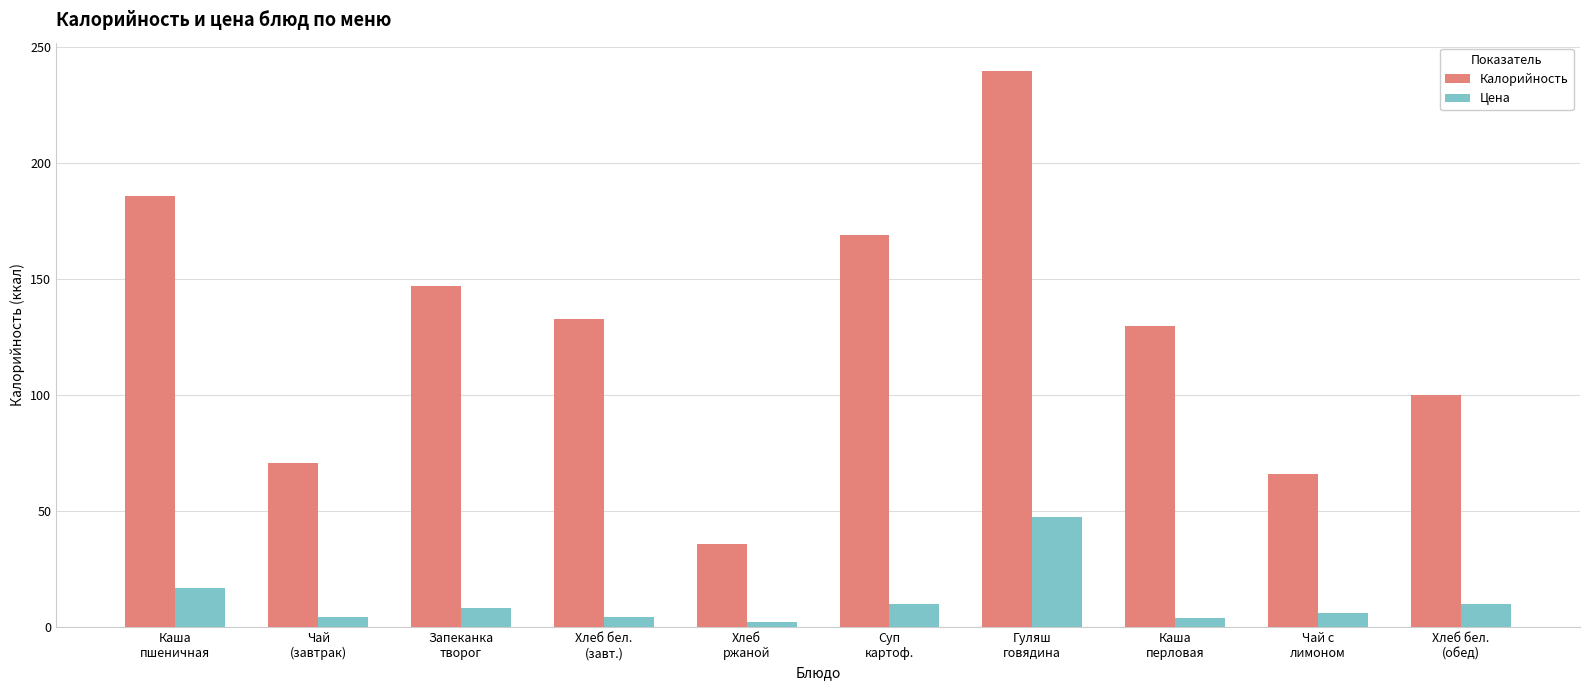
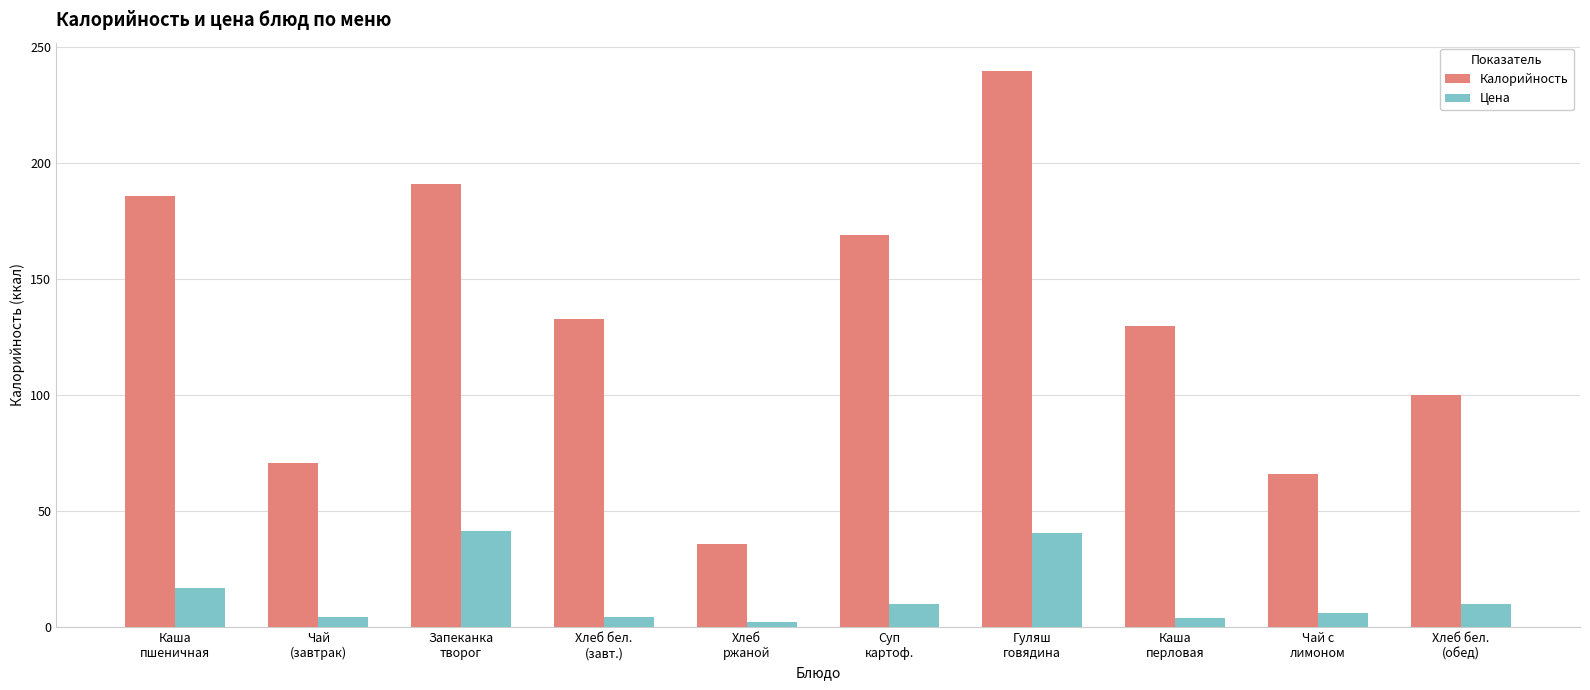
  {
    "Калорийность": {
      "Каша пшеничная": 186,
      "Чай (завтрак)": 71,
-     "Запеканка творог": 147,
+     "Запеканка творог": 191,
      "Хлеб бел. (завт.)": 133,
      "Хлеб ржаной": 36,
      "Суп картоф.": 169,
      "Гуляш говядина": 240,
      "Каша перловая": 130,
      "Чай с лимоном": 66,
      "Хлеб бел. (обед)": 100
    },
    "Цена": {
      "Каша пшеничная": 17,
      "Чай (завтрак)": 4,
-     "Запеканка творог": 8,
+     "Запеканка творог": 42,
      "Хлеб бел. (завт.)": 4,
      "Хлеб ржаной": 2,
      "Суп картоф.": 10,
-     "Гуляш говядина": 48,
+     "Гуляш говядина": 41,
      "Каша перловая": 4,
      "Чай с лимоном": 6,
      "Хлеб бел. (обед)": 10
    }
  }
